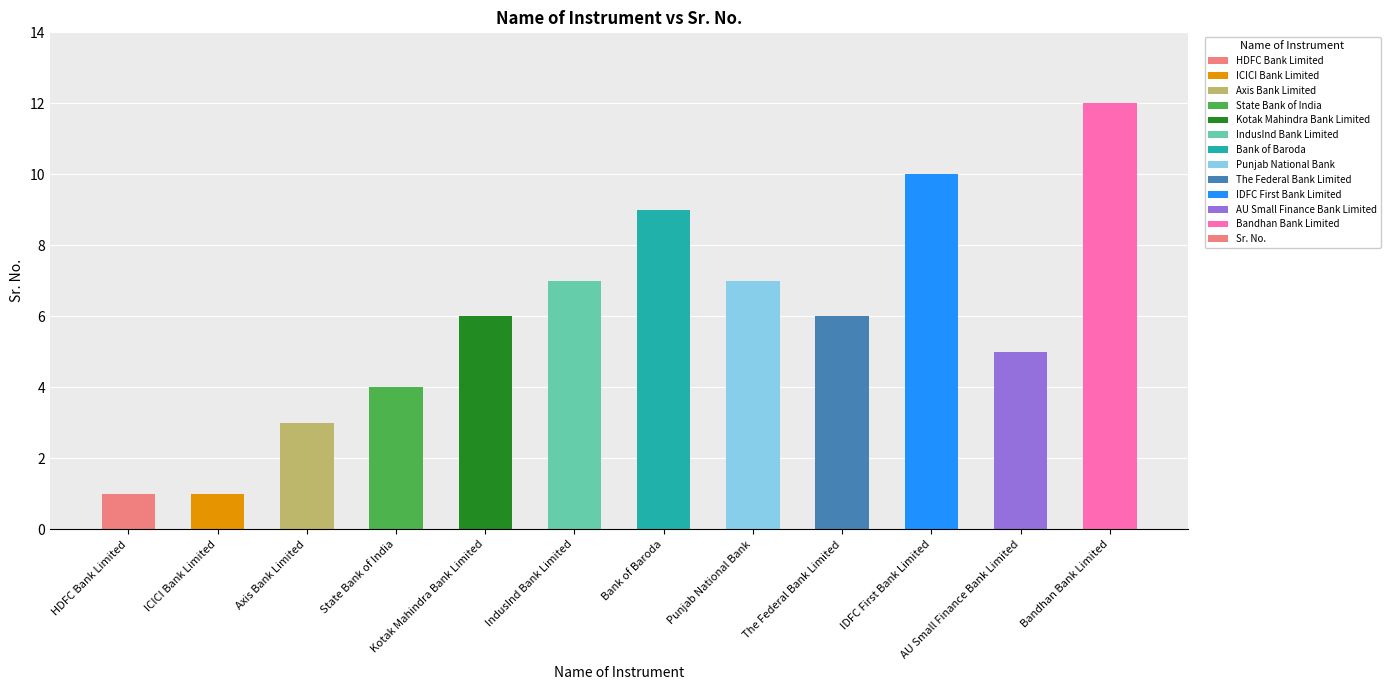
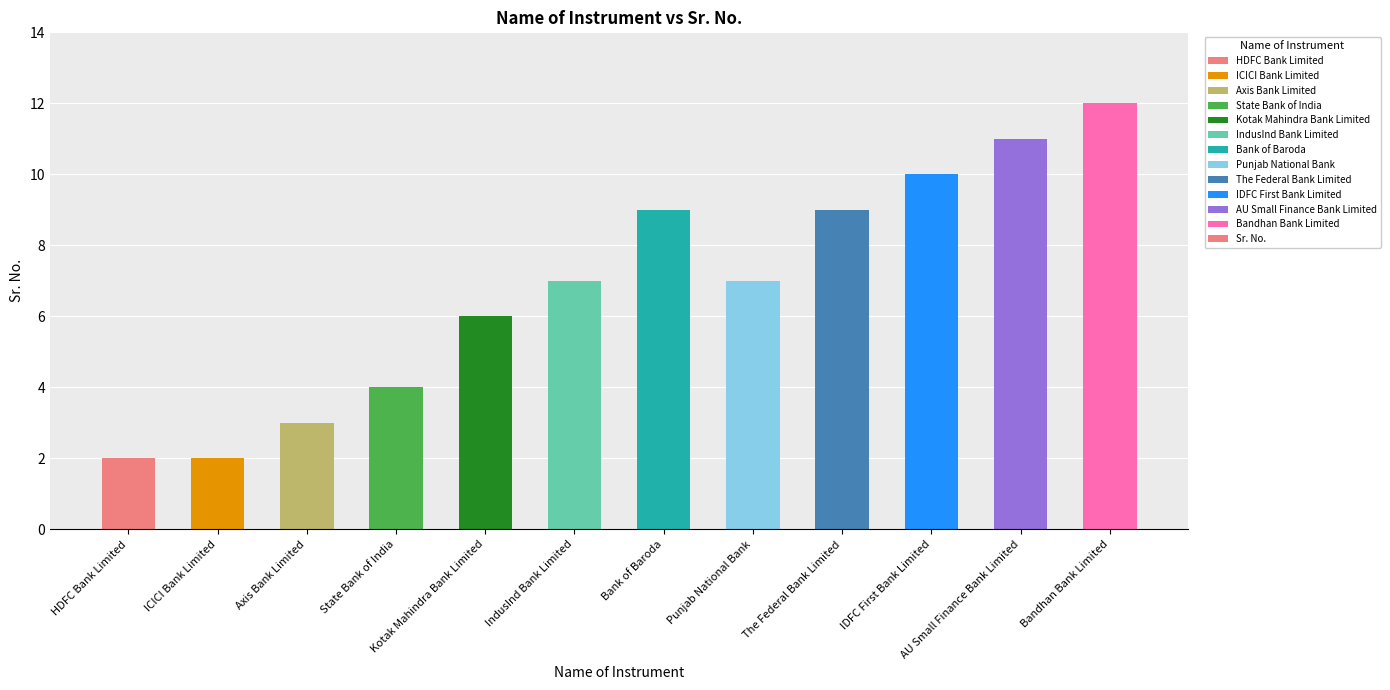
  {
-   "HDFC Bank Limited": 1,
-   "ICICI Bank Limited": 1,
+   "HDFC Bank Limited": 2,
+   "ICICI Bank Limited": 2,
    "Axis Bank Limited": 3,
    "State Bank of India": 4,
    "Kotak Mahindra Bank Limited": 6,
    "IndusInd Bank Limited": 7,
    "Bank of Baroda": 9,
    "Punjab National Bank": 7,
-   "The Federal Bank Limited": 6,
+   "The Federal Bank Limited": 9,
    "IDFC First Bank Limited": 10,
-   "AU Small Finance Bank Limited": 5,
+   "AU Small Finance Bank Limited": 11,
    "Bandhan Bank Limited": 12
  }
